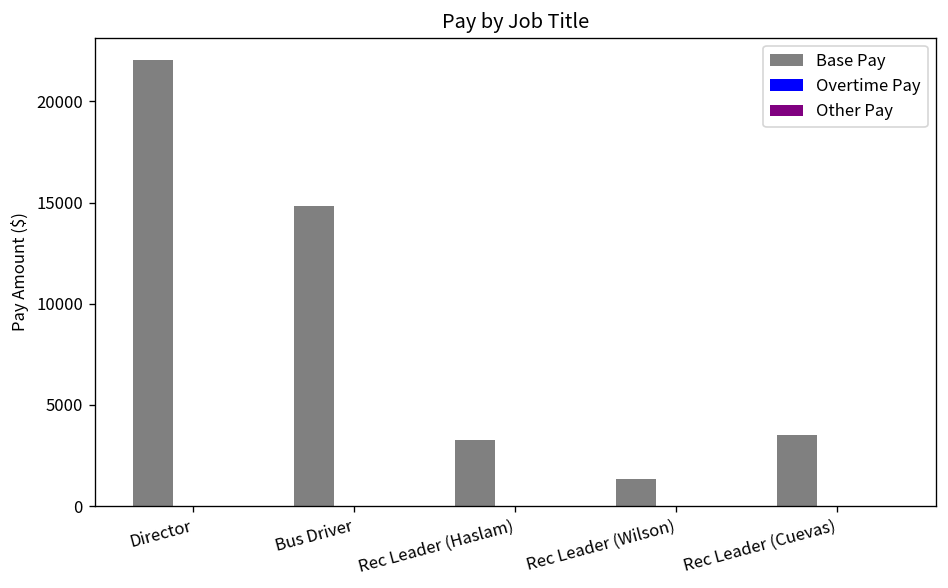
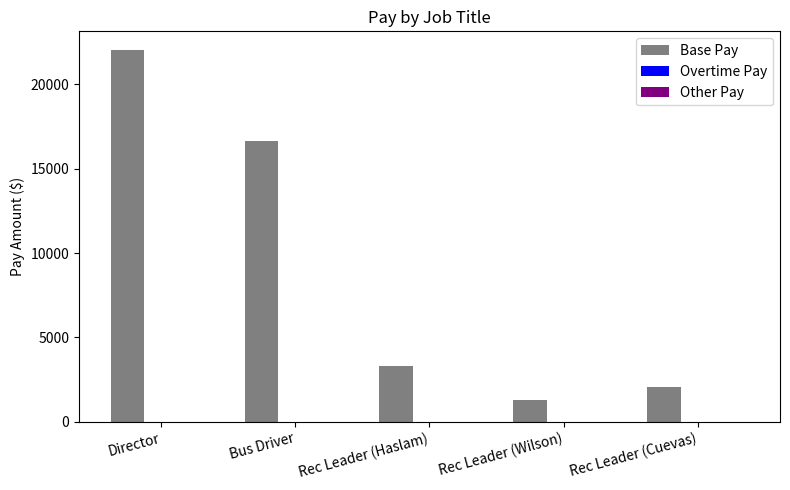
  {
    "Base Pay": {
      "Director": 22100,
-     "Bus Driver": 14800,
+     "Bus Driver": 16700,
      "Rec Leader (Haslam)": 3300,
      "Rec Leader (Wilson)": 1300,
-     "Rec Leader (Cuevas)": 3500
+     "Rec Leader (Cuevas)": 2100
    },
    "Overtime Pay": {
      "Director": 0,
      "Bus Driver": 0,
      "Rec Leader (Haslam)": 0,
      "Rec Leader (Wilson)": 0,
      "Rec Leader (Cuevas)": 0
    },
    "Other Pay": {
      "Director": 0,
      "Bus Driver": 0,
      "Rec Leader (Haslam)": 0,
      "Rec Leader (Wilson)": 0,
      "Rec Leader (Cuevas)": 0
    }
  }
